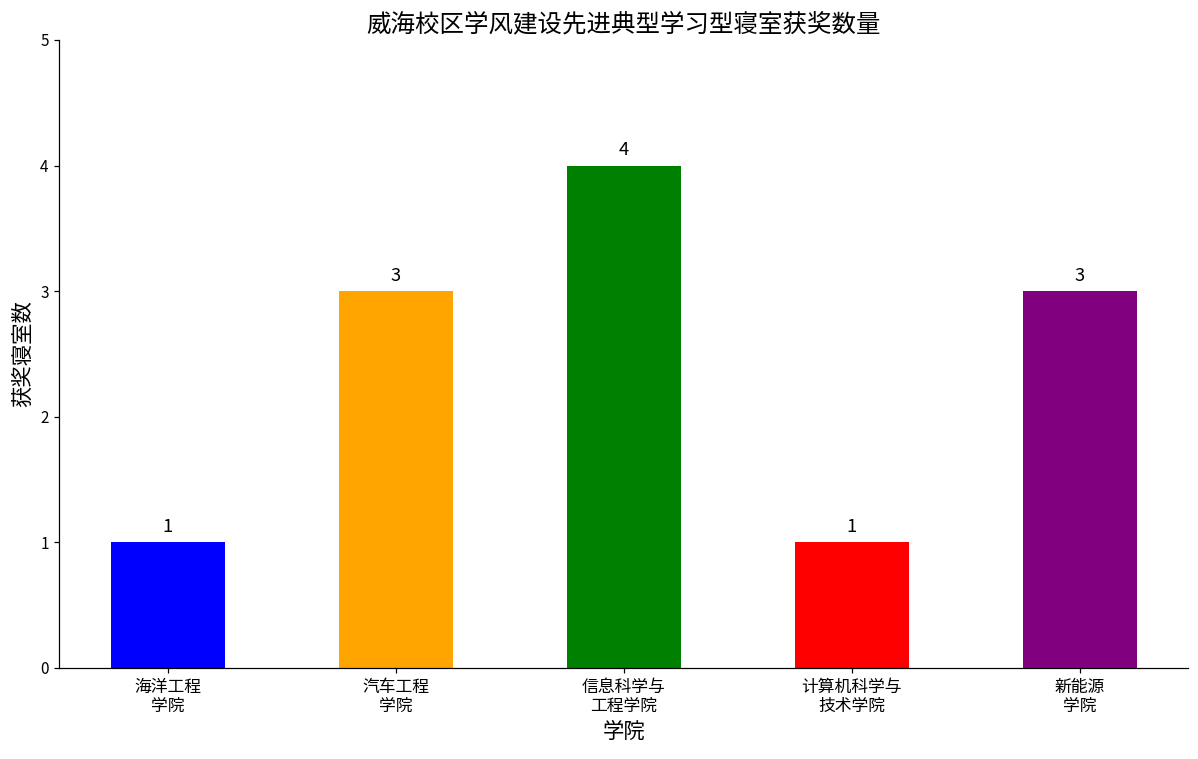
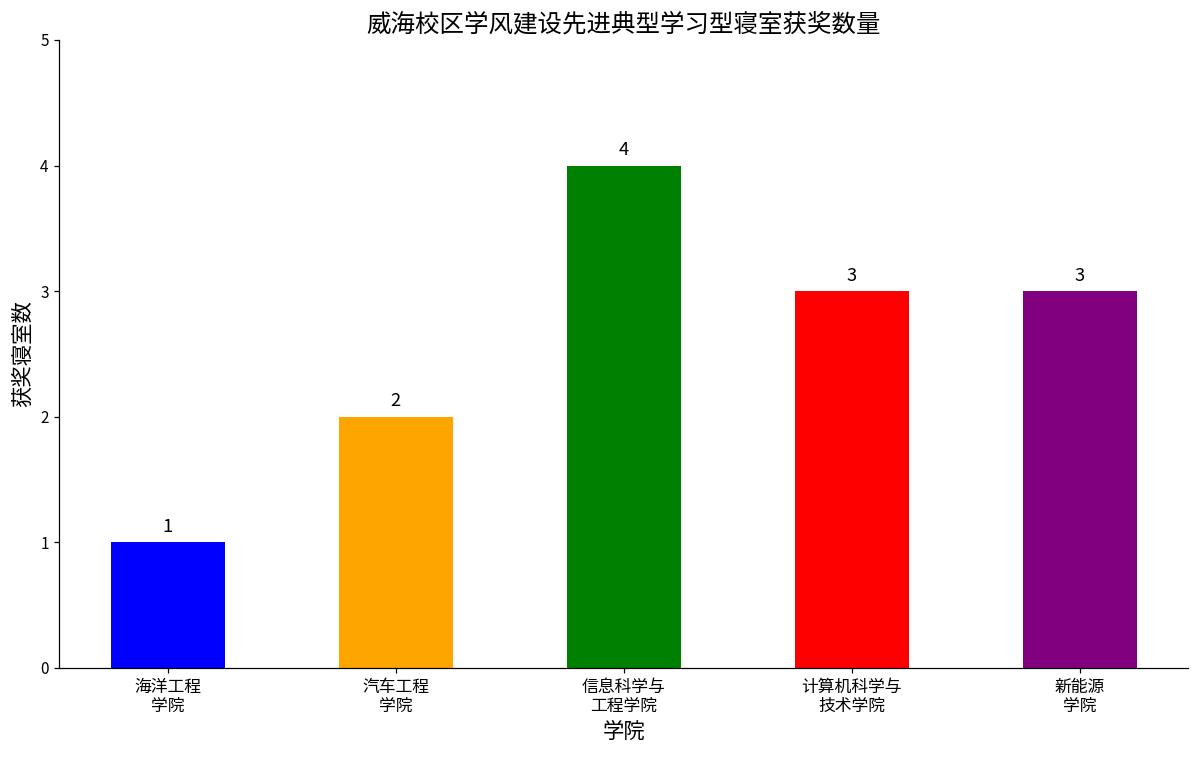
  {
    "海洋工程 学院": 1,
-   "汽车工程 学院": 3,
+   "汽车工程 学院": 2,
    "信息科学与 工程学院": 4,
-   "计算机科学与 技术学院": 1,
+   "计算机科学与 技术学院": 3,
    "新能源 学院": 3
  }
